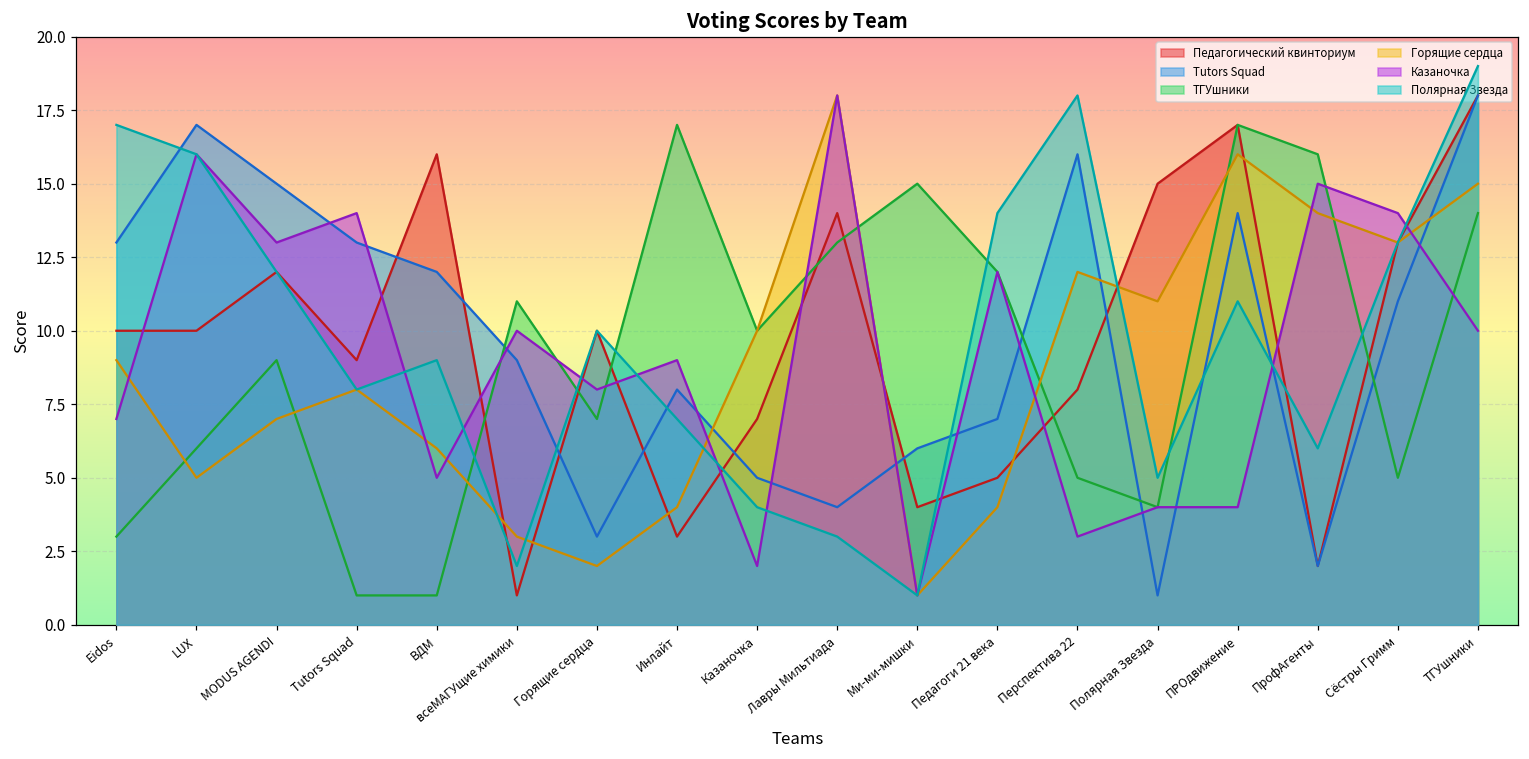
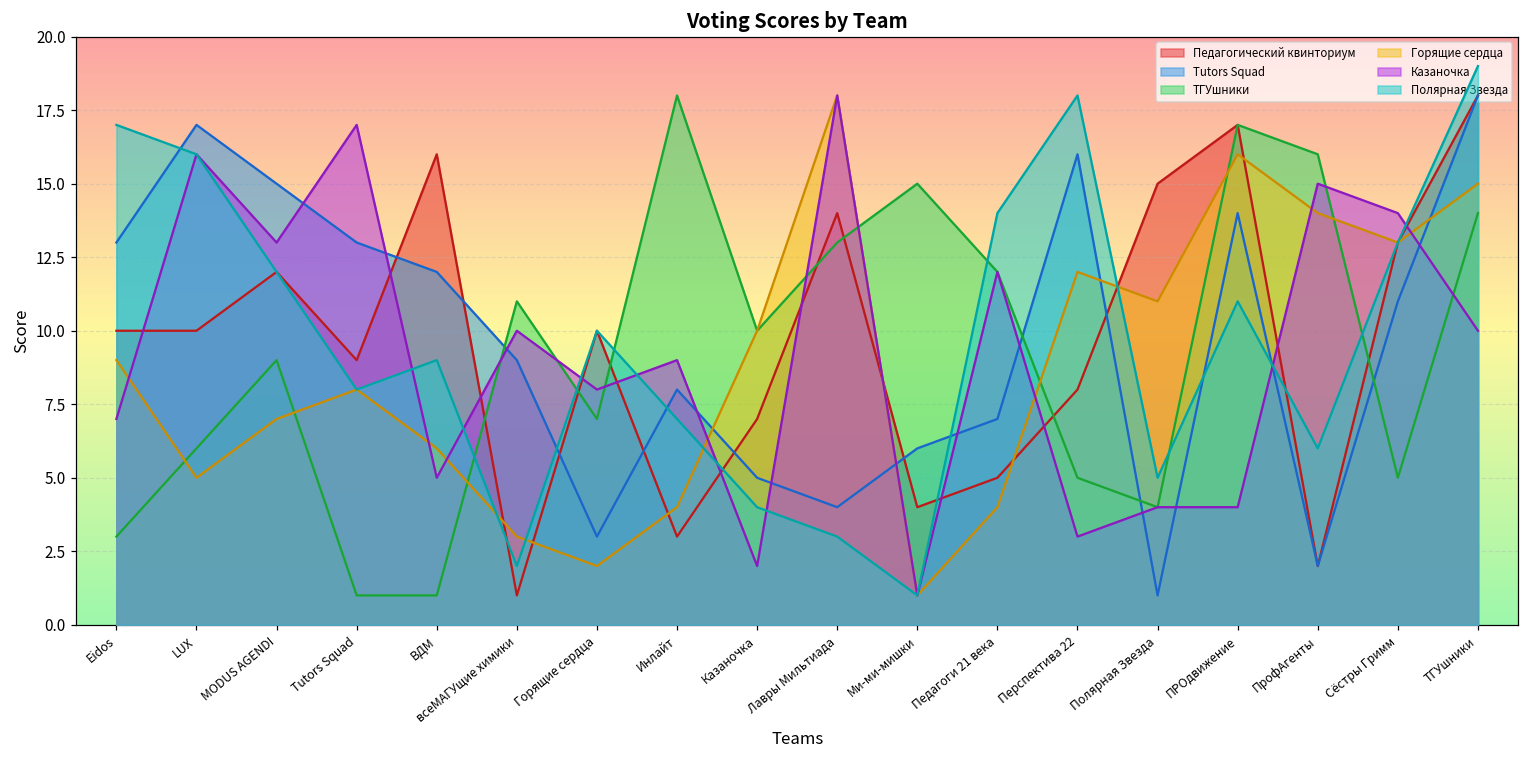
  {
    "Педагогический квинториум": {
      "Eidos": 10,
      "LUX": 10,
      "Tutors Squad": 9,
      "ВДМ": 16,
      "всеМАГУщие химики": 1,
      "Инлайт": 3,
      "Казаночка": 7,
      "Лавры Мильтиада": 14,
      "Ми-ми-мишки": 4,
      "Педагоги 21 века": 5,
      "Перспектива 22": 8,
      "Полярная Звезда": 15
    },
    "ТГУшники": {
      "Eidos": 3,
      "LUX": 6,
      "MODUS AGENDI": 9,
      "Tutors Squad": 1,
      "ВДМ": 1,
      "всеМАГУщие химики": 11,
      "Горящие сердца": 7,
-     "Инлайт": 17,
+     "Инлайт": 18,
      "Лавры Мильтиада": 13,
      "Ми-ми-мишки": 15,
      "Перспектива 22": 5,
      "ПрофАгенты": 16,
      "Сёстры Гримм": 5,
      "ТГУшники": 14
    },
    "Горящие сердца": {
      "Eidos": 9,
      "LUX": 5,
      "MODUS AGENDI": 7,
      "ВДМ": 6,
      "всеМАГУщие химики": 3,
      "Горящие сердца": 2,
      "Инлайт": 4,
      "Педагоги 21 века": 4,
      "Перспектива 22": 12,
      "Полярная Звезда": 11,
      "ПРОдвижение": 16,
      "ПрофАгенты": 14,
      "ТГУшники": 15
    },
    "Казаночка": {
      "Eidos": 7,
      "MODUS AGENDI": 13,
-     "Tutors Squad": 14,
+     "Tutors Squad": 17,
      "ВДМ": 5,
      "всеМАГУщие химики": 10,
      "Горящие сердца": 8,
      "Инлайт": 9,
      "Казаночка": 2,
      "Перспектива 22": 3,
      "ПРОдвижение": 4,
      "ПрофАгенты": 15,
      "Сёстры Гримм": 14,
      "ТГУшники": 10
    }
  }
